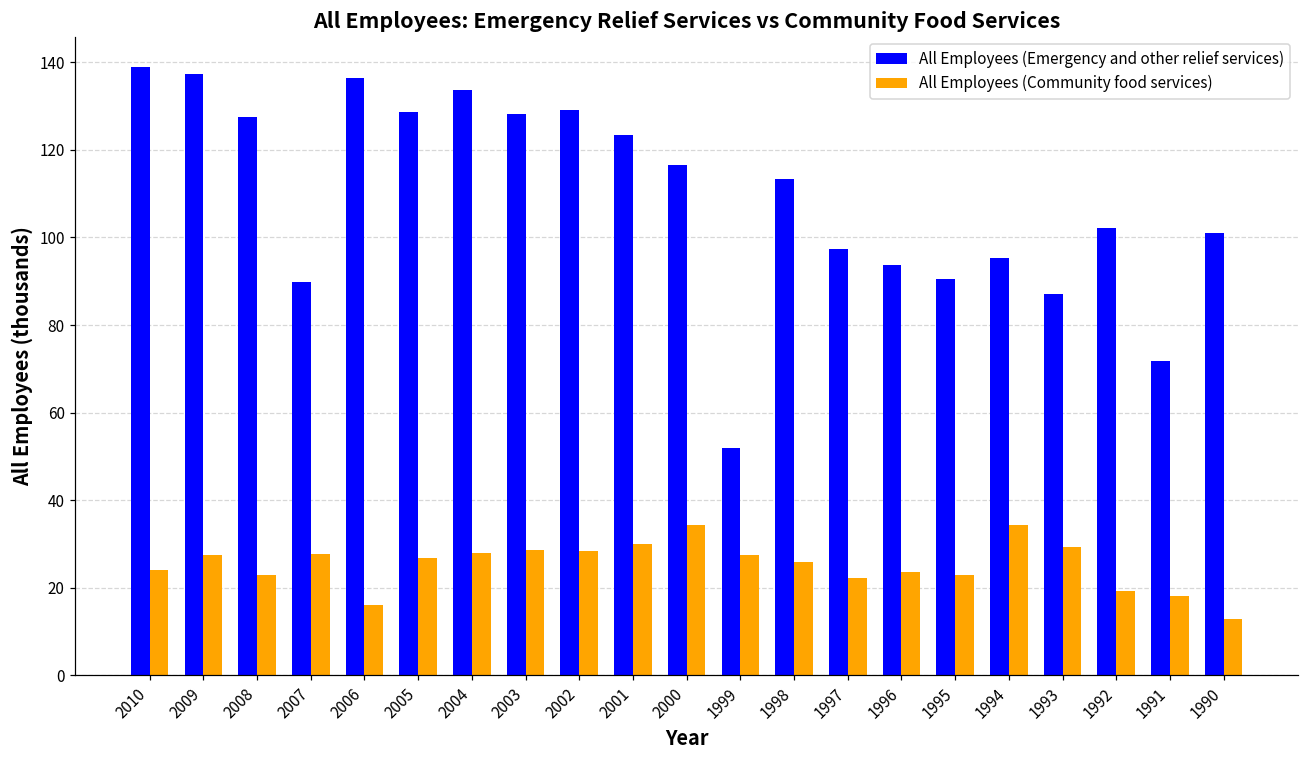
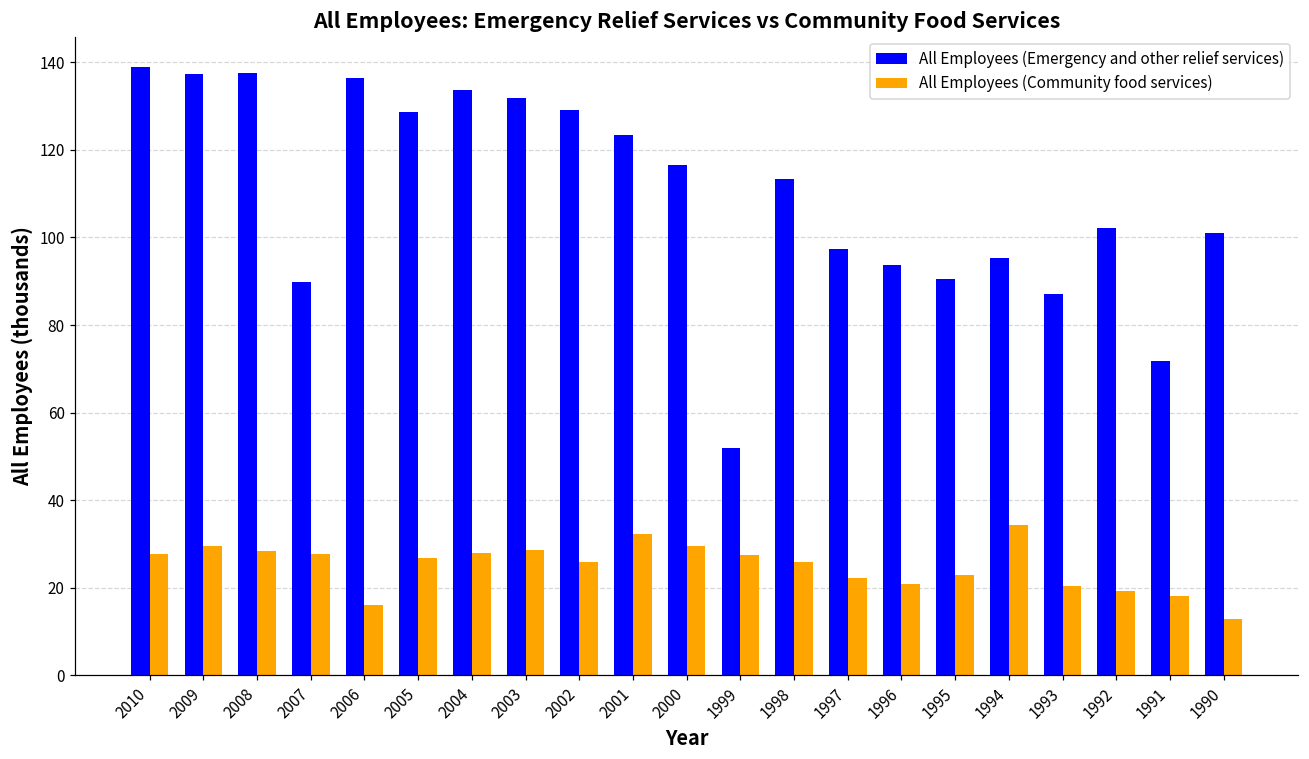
  {
    "All Employees (Emergency and other relief services)": {
      "2010": 139,
      "2009": 137,
-     "2008": 128,
+     "2008": 137,
      "2007": 90,
      "2006": 136,
      "2005": 129,
      "2004": 134,
-     "2003": 128,
+     "2003": 132,
      "2002": 129,
      "2001": 123,
      "2000": 117,
      "1999": 52,
      "1998": 113,
      "1997": 97,
      "1996": 94,
      "1995": 91,
      "1994": 95,
      "1993": 87,
      "1992": 102,
      "1991": 72,
      "1990": 101
    },
    "All Employees (Community food services)": {
-     "2010": 24,
-     "2009": 28,
-     "2008": 23,
+     "2010": 28,
+     "2009": 30,
+     "2008": 28,
      "2007": 28,
      "2006": 16,
      "2005": 27,
      "2004": 28,
      "2003": 29,
-     "2002": 28,
-     "2001": 30,
-     "2000": 34,
+     "2002": 26,
+     "2001": 32,
+     "2000": 29,
      "1999": 28,
      "1998": 26,
      "1997": 22,
-     "1996": 24,
+     "1996": 21,
      "1995": 23,
      "1994": 34,
-     "1993": 29,
+     "1993": 21,
      "1992": 19,
      "1991": 18,
      "1990": 13
    }
  }
